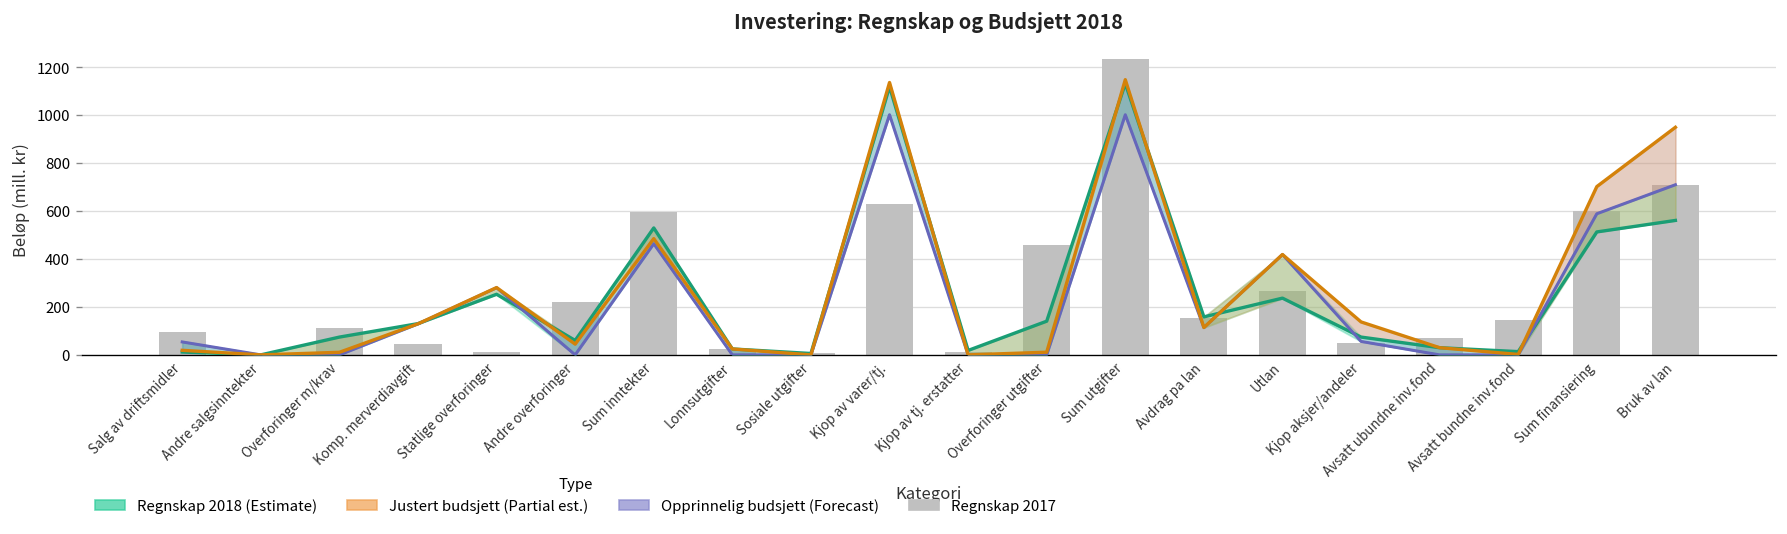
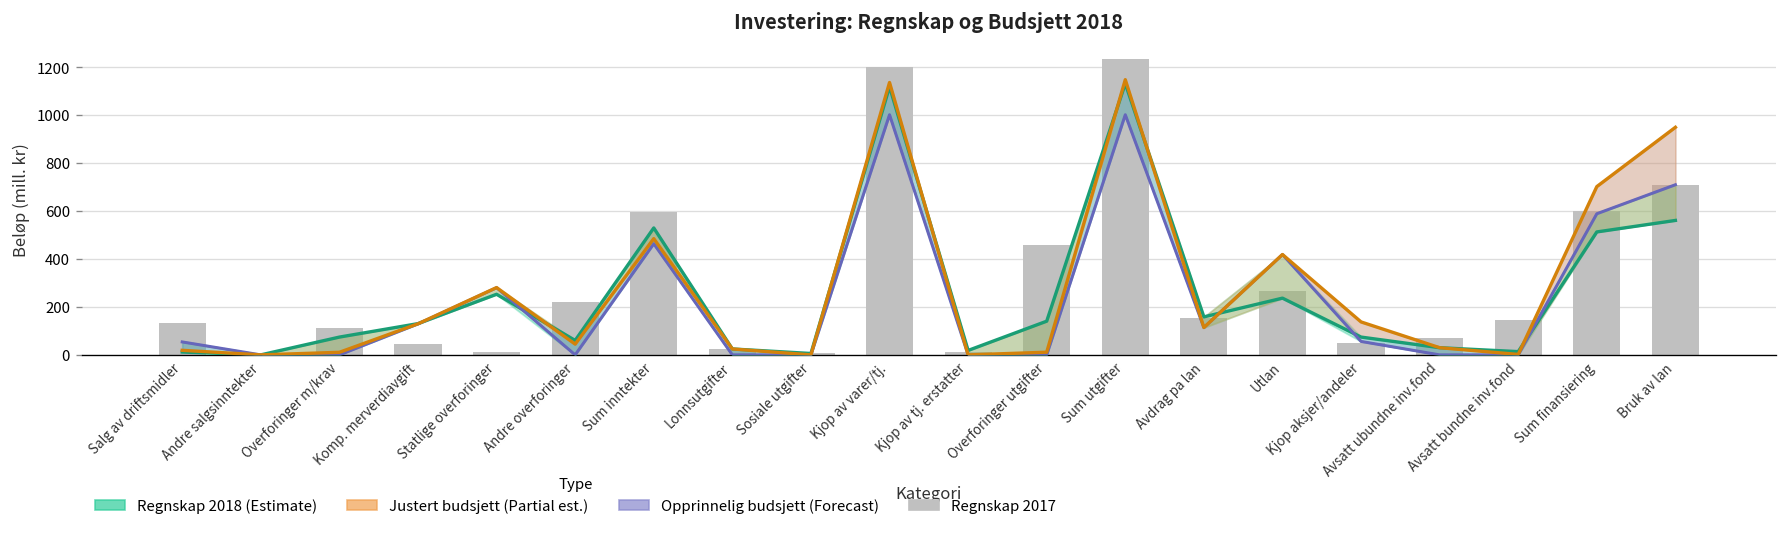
  {
    "Regnskap 2017": {
-     "Salg av driftsmidler": 90,
+     "Salg av driftsmidler": 130,
      "Overforinger m/krav": 110,
      "Komp. merverdiavgift": 50,
      "Andre overforinger": 220,
      "Sum inntekter": 600,
      "Lonnsutgifter": 20,
-     "Kjop av varer/tj.": 630,
+     "Kjop av varer/tj.": 1200,
      "Overforinger utgifter": 460,
      "Sum utgifter": 1230,
      "Avdrag pa lan": 150,
      "Utlan": 270,
      "Kjop aksjer/andeler": 50,
      "Avsatt ubundne inv.fond": 70,
      "Avsatt bundne inv.fond": 140,
      "Sum finansiering": 600,
      "Bruk av lan": 710
    }
  }
